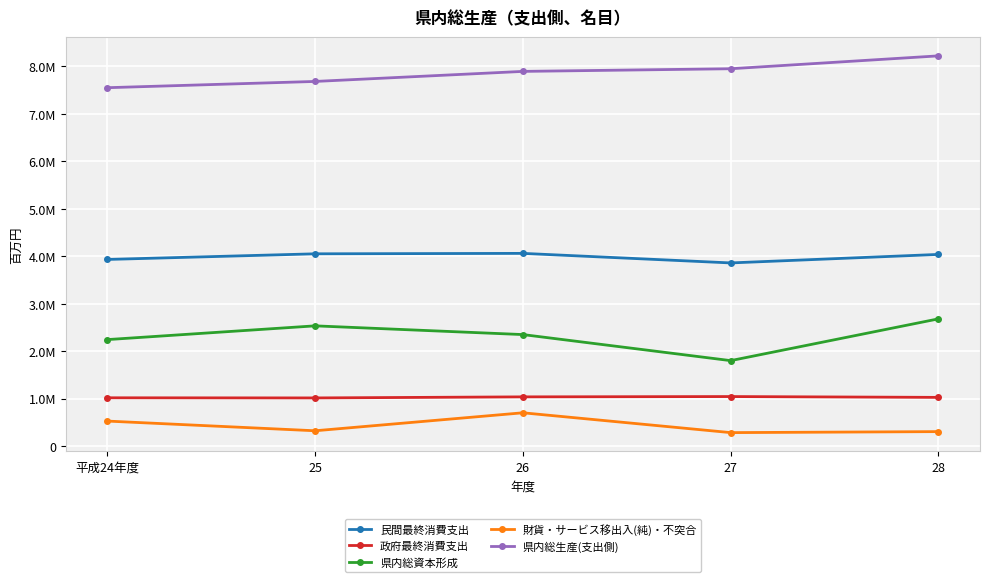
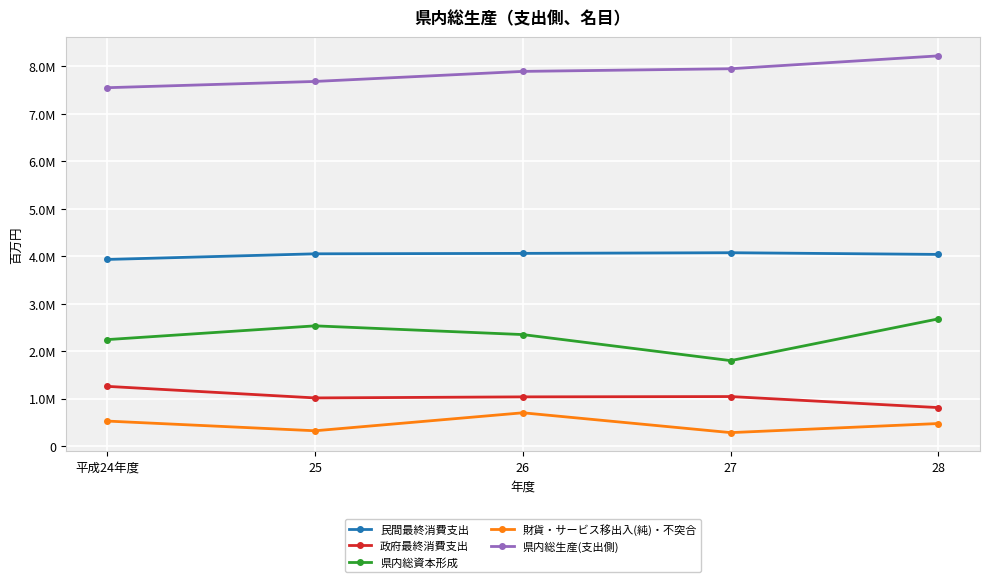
  {
    "民間最終消費支出": {
      "平成24年度": 3900000,
      "25": 4100000,
      "26": 4100000,
-     "27": 3900000,
+     "27": 4100000,
      "28": 4000000
    },
    "政府最終消費支出": {
-     "平成24年度": 1000000,
+     "平成24年度": 1300000,
      "25": 1000000,
      "26": 1000000,
      "27": 1000000,
-     "28": 1000000
+     "28": 800000
    },
    "県内総資本形成": {
      "平成24年度": 2200000,
      "25": 2500000,
      "26": 2300000,
      "27": 1800000,
      "28": 2700000
    },
    "財貨・サービス移出入(純)・不突合": {
      "平成24年度": 500000,
      "25": 300000,
      "26": 700000,
      "27": 300000,
-     "28": 300000
+     "28": 500000
    },
    "県内総生産(支出側)": {
      "平成24年度": 7600000,
      "25": 7700000,
      "26": 7900000,
      "27": 7900000,
      "28": 8200000
    }
  }
